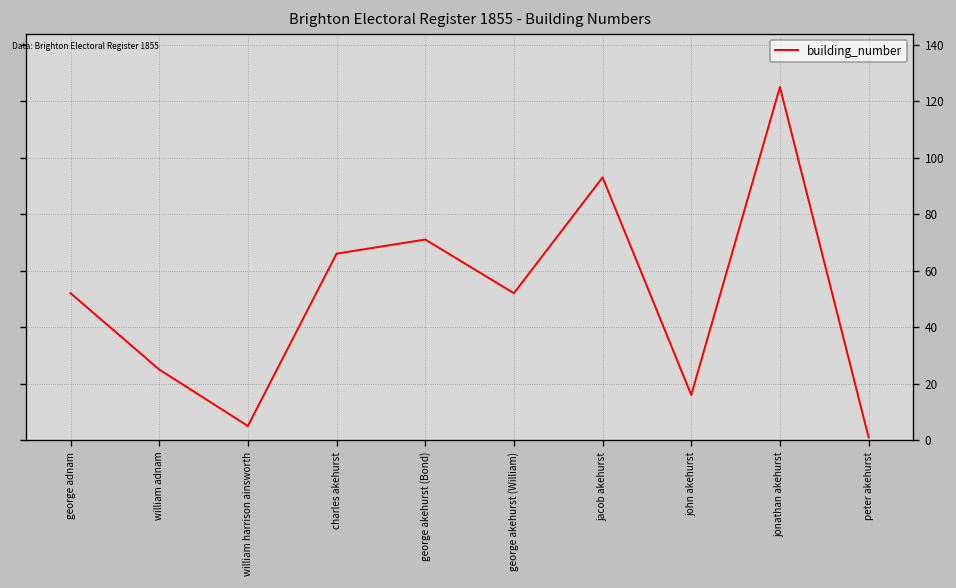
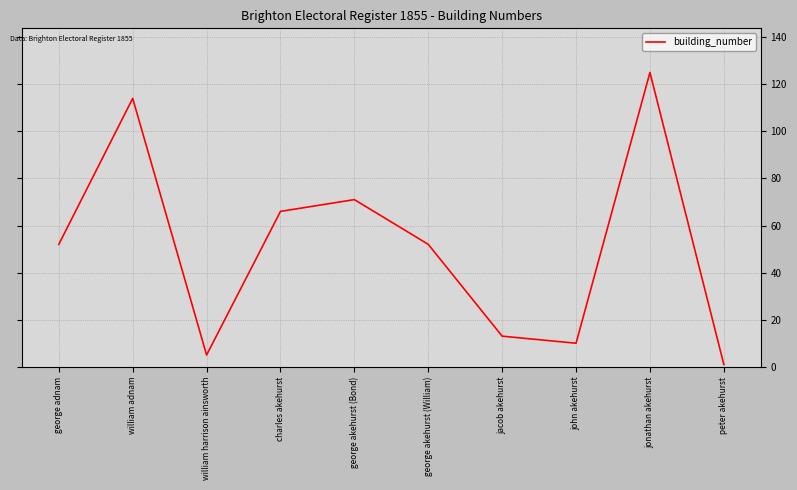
  {
    "george adnam": 52,
-   "william adnam": 25,
+   "william adnam": 114,
    "william harrison ainsworth": 5,
    "charles akehurst": 66,
    "george akehurst (Bond)": 71,
    "george akehurst (William)": 52,
-   "jacob akehurst": 93,
-   "john akehurst": 16,
+   "jacob akehurst": 13,
+   "john akehurst": 10,
    "jonathan akehurst": 125,
    "peter akehurst": 1
  }
